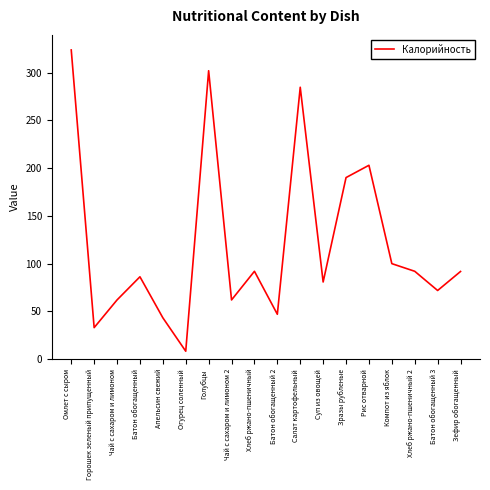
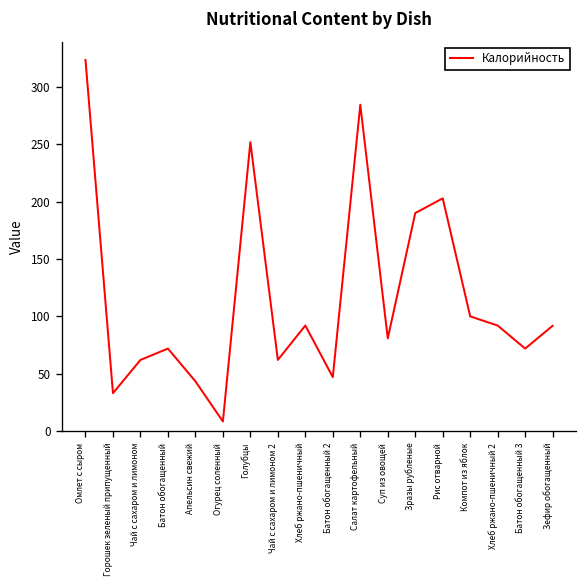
  {
    "Омлет с сыром": 320,
    "Горошек зеленый припущенный": 30,
    "Чай с сахаром и лимоном": 60,
-   "Батон обогащенный": 90,
+   "Батон обогащенный": 70,
    "Апельсин свежий": 40,
    "Огурец соленный": 10,
-   "Голубцы": 300,
+   "Голубцы": 250,
    "Чай с сахаром и лимоном 2": 60,
    "Хлеб ржано-пшеничный": 90,
    "Батон обогащенный 2": 50,
    "Салат картофельный": 280,
    "Суп из овощей": 80,
    "Зразы рубленые": 190,
    "Рис отварной": 200,
    "Компот из яблок": 100,
    "Хлеб ржано-пшеничный 2": 90,
    "Батон обогащенный 3": 70,
    "Зефир обогащенный": 90
  }
